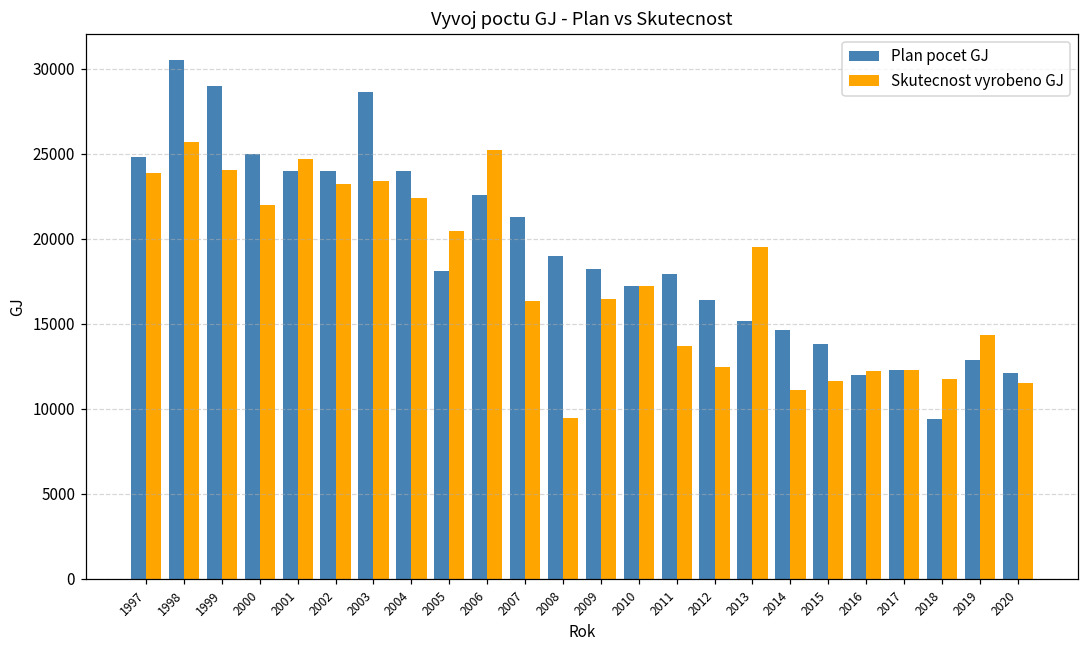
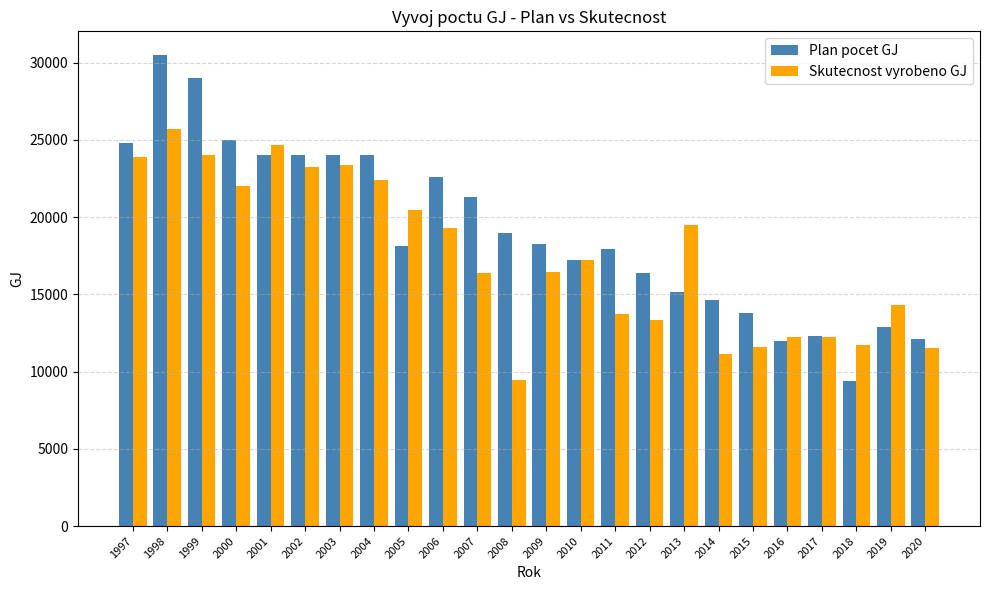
  {
    "Plan pocet GJ": {
      "1997": 24800,
      "1998": 30500,
      "1999": 29000,
      "2000": 25000,
      "2001": 24000,
      "2002": 24000,
-     "2003": 28700,
+     "2003": 24000,
      "2004": 24000,
      "2005": 18100,
      "2006": 22600,
      "2007": 21300,
      "2008": 19000,
      "2009": 18300,
      "2010": 17200,
      "2011": 17900,
      "2012": 16400,
      "2013": 15200,
      "2014": 14700,
      "2015": 13800,
      "2016": 12000,
      "2017": 12300,
      "2018": 9400,
      "2019": 12900,
      "2020": 12100
    },
    "Skutecnost vyrobeno GJ": {
      "1997": 23900,
      "1998": 25700,
      "1999": 24000,
      "2000": 22000,
      "2001": 24700,
      "2002": 23200,
      "2003": 23400,
      "2004": 22400,
      "2005": 20500,
-     "2006": 25200,
+     "2006": 19300,
      "2007": 16400,
      "2008": 9400,
      "2009": 16500,
      "2010": 17300,
      "2011": 13700,
-     "2012": 12500,
+     "2012": 13300,
      "2013": 19500,
      "2014": 11100,
      "2015": 11600,
      "2016": 12200,
      "2017": 12300,
      "2018": 11700,
      "2019": 14300,
      "2020": 11500
    }
  }
